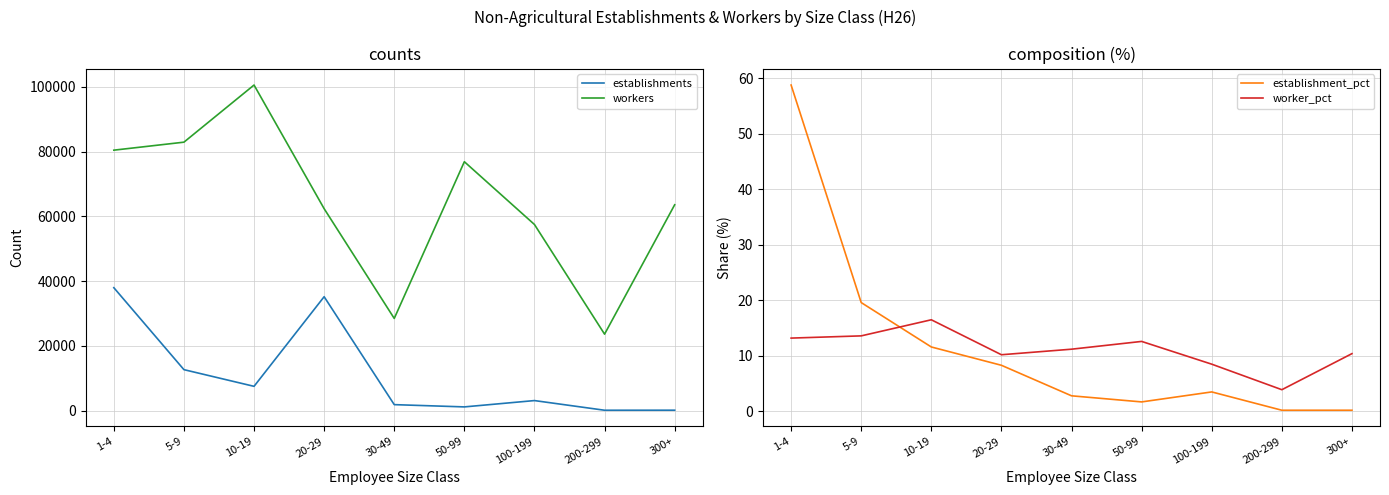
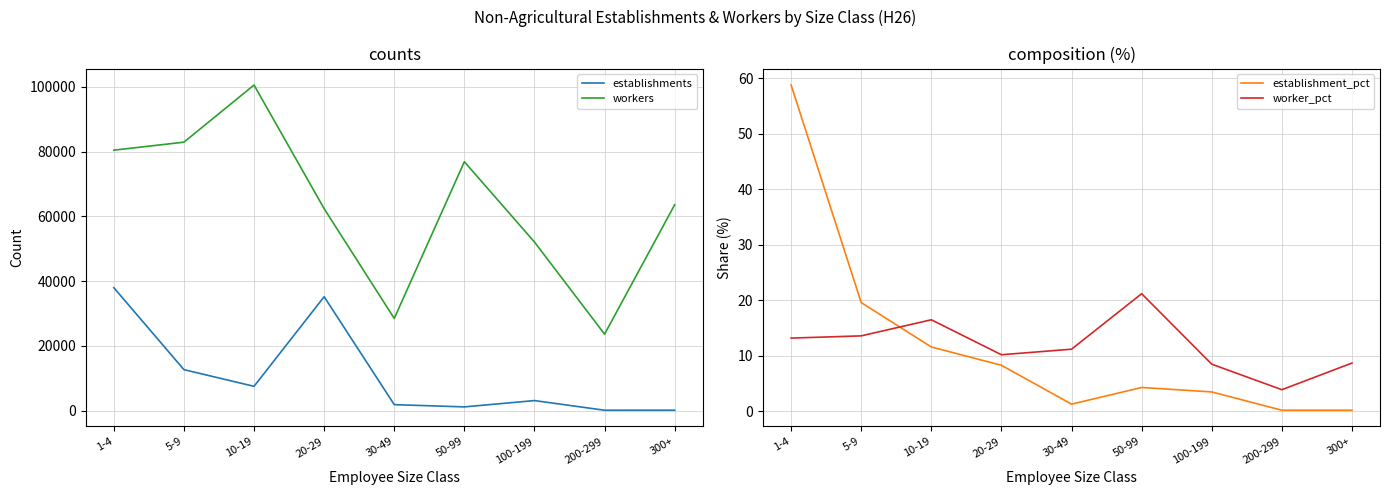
  {
    "counts": {
      "establishments": {
        "1-4": 38000,
        "5-9": 13000,
        "10-19": 7000,
        "20-29": 35000,
        "30-49": 2000,
        "50-99": 1000,
        "100-199": 3000,
        "200-299": 0,
        "300+": 0
      },
      "workers": {
        "1-4": 80000,
        "5-9": 83000,
        "10-19": 101000,
        "20-29": 62000,
        "30-49": 28000,
        "50-99": 77000,
-       "100-199": 57000,
+       "100-199": 52000,
        "200-299": 24000,
        "300+": 64000
      }
    },
    "composition (%)": {
      "establishment_pct": {
        "1-4": 59,
        "5-9": 20,
        "10-19": 12,
        "20-29": 8,
-       "30-49": 3,
-       "50-99": 2,
+       "30-49": 1,
+       "50-99": 4,
        "100-199": 4,
        "200-299": 0,
        "300+": 0
      },
      "worker_pct": {
        "1-4": 13,
        "5-9": 14,
        "10-19": 17,
        "20-29": 10,
        "30-49": 11,
-       "50-99": 13,
+       "50-99": 21,
        "100-199": 9,
        "200-299": 4,
-       "300+": 10
+       "300+": 9
      }
    }
  }
